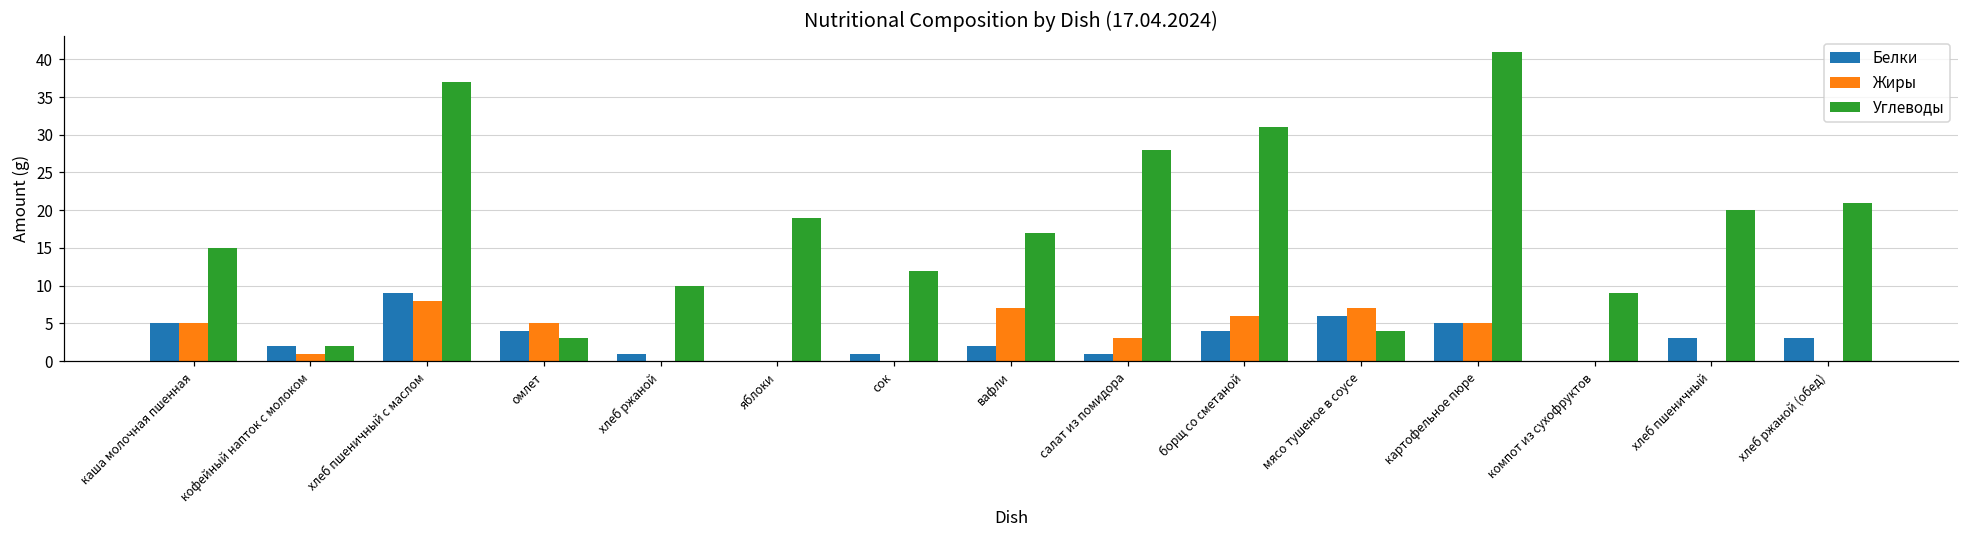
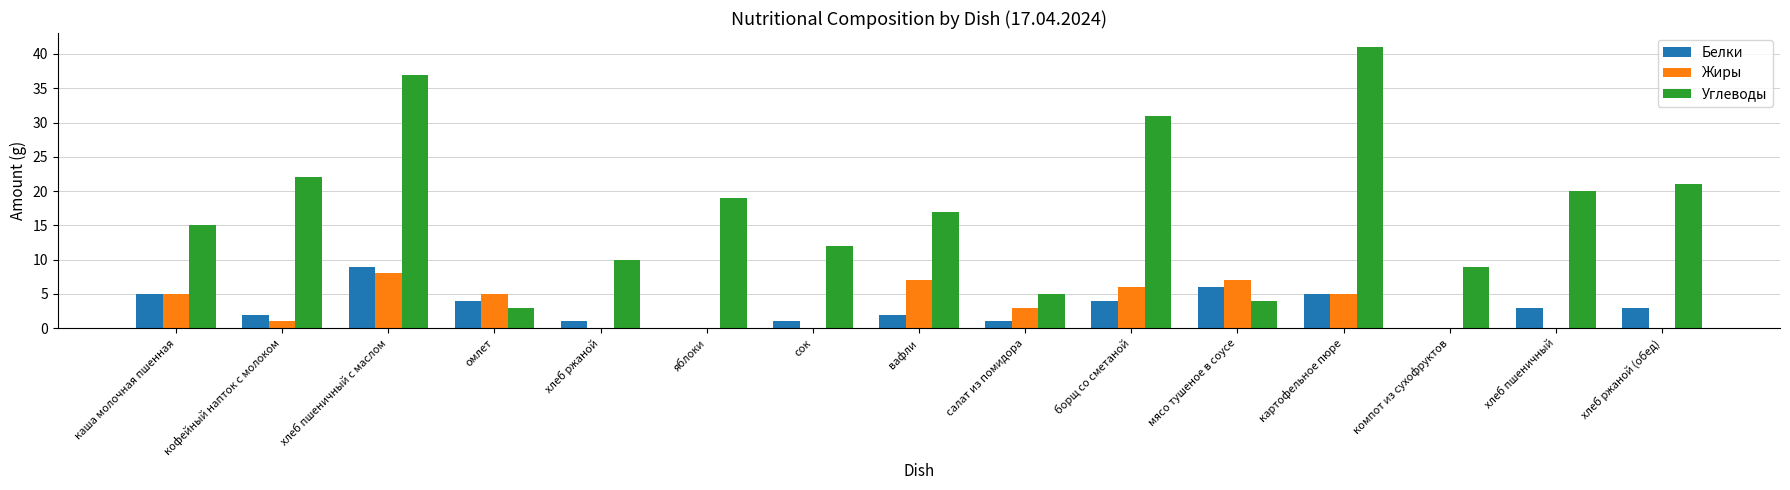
  {
    "Белки": {
      "каша молочная пшенная": 5,
      "кофейный напток с молоком": 2,
      "хлеб пшеничный с маслом": 9,
      "омлет": 4,
      "хлеб ржаной": 1,
      "яблоки": 0,
      "сок": 1,
      "вафли": 2,
      "салат из помидора": 1,
      "борщ со сметаной": 4,
      "мясо тушеное в соусе": 6,
      "картофельное пюре": 5,
      "компот из сухофруктов": 0,
      "хлеб пшеничный": 3,
      "хлеб ржаной (обед)": 3
    },
    "Жиры": {
      "каша молочная пшенная": 5,
      "кофейный напток с молоком": 1,
      "хлеб пшеничный с маслом": 8,
      "омлет": 5,
      "хлеб ржаной": 0,
      "яблоки": 0,
      "сок": 0,
      "вафли": 7,
      "салат из помидора": 3,
      "борщ со сметаной": 6,
      "мясо тушеное в соусе": 7,
      "картофельное пюре": 5,
      "компот из сухофруктов": 0,
      "хлеб пшеничный": 0,
      "хлеб ржаной (обед)": 0
    },
    "Углеводы": {
      "каша молочная пшенная": 15,
-     "кофейный напток с молоком": 2,
+     "кофейный напток с молоком": 22,
      "хлеб пшеничный с маслом": 37,
      "омлет": 3,
      "хлеб ржаной": 10,
      "яблоки": 19,
      "сок": 12,
      "вафли": 17,
-     "салат из помидора": 28,
+     "салат из помидора": 5,
      "борщ со сметаной": 31,
      "мясо тушеное в соусе": 4,
      "картофельное пюре": 41,
      "компот из сухофруктов": 9,
      "хлеб пшеничный": 20,
      "хлеб ржаной (обед)": 21
    }
  }
